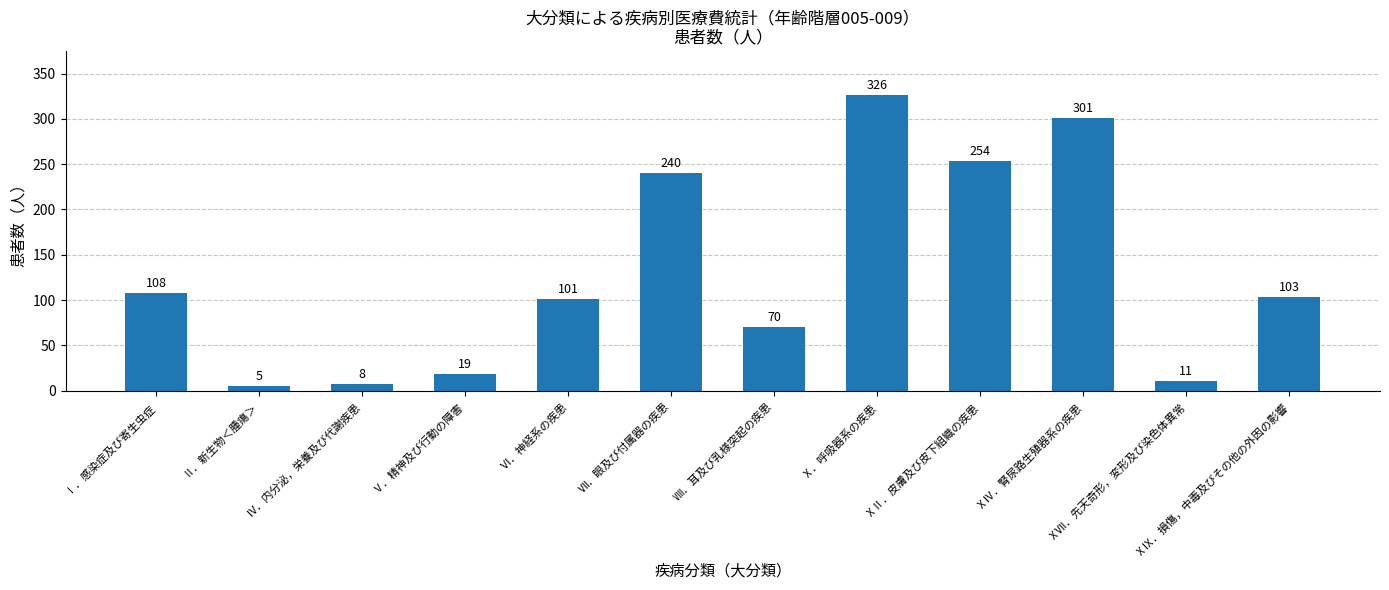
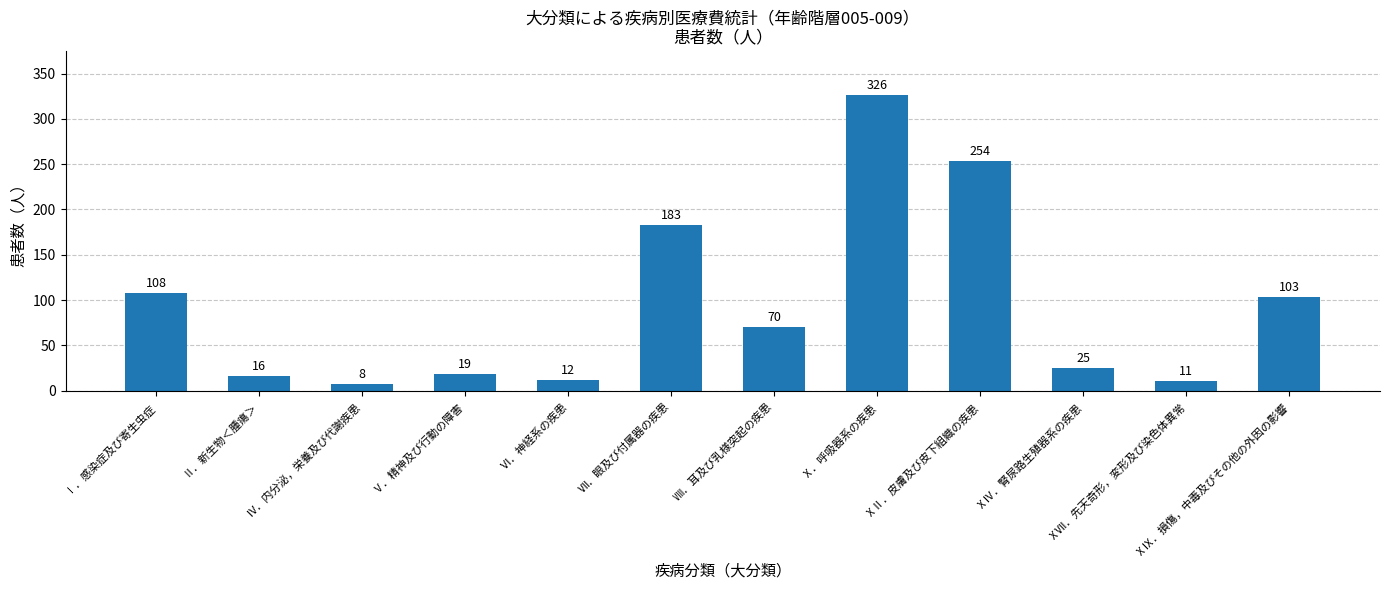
  {
    "Ⅰ．感染症及び寄生虫症": 108,
-   "Ⅱ．新生物＜腫瘍＞": 5,
+   "Ⅱ．新生物＜腫瘍＞": 16,
    "Ⅳ．内分泌，栄養及び代謝疾患": 8,
    "Ⅴ．精神及び行動の障害": 19,
-   "Ⅵ．神経系の疾患": 101,
-   "Ⅶ．眼及び付属器の疾患": 240,
+   "Ⅵ．神経系の疾患": 12,
+   "Ⅶ．眼及び付属器の疾患": 183,
    "Ⅷ．耳及び乳様突起の疾患": 70,
    "Ⅹ．呼吸器系の疾患": 326,
    "ⅩⅡ．皮膚及び皮下組織の疾患": 254,
-   "ⅩⅣ．腎尿路生殖器系の疾患": 301,
+   "ⅩⅣ．腎尿路生殖器系の疾患": 25,
    "ⅩⅦ．先天奇形，変形及び染色体異常": 11,
    "ⅩⅨ．損傷，中毒及びその他の外因の影響": 103
  }
